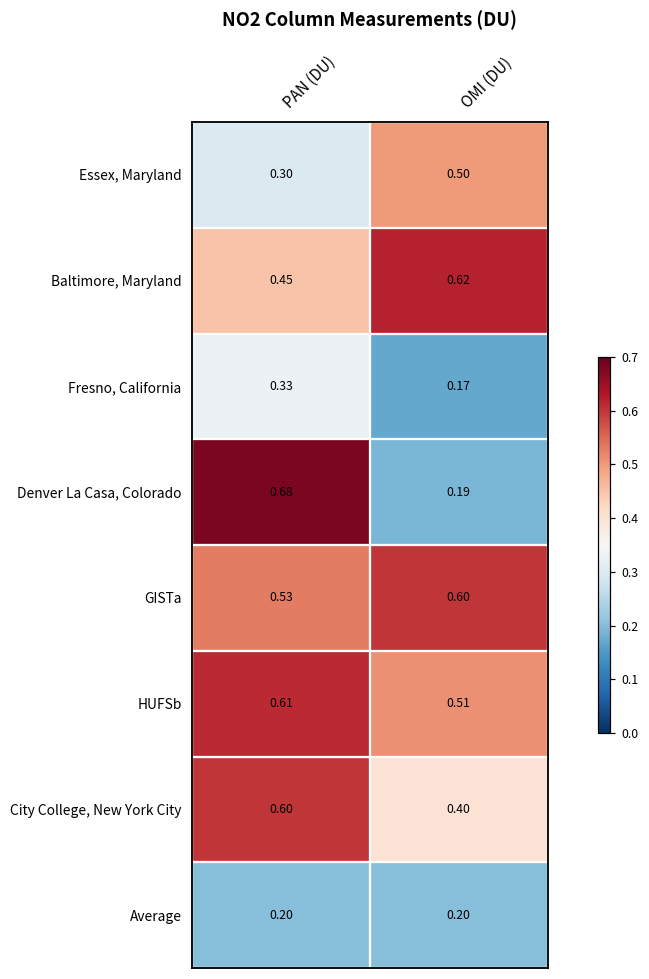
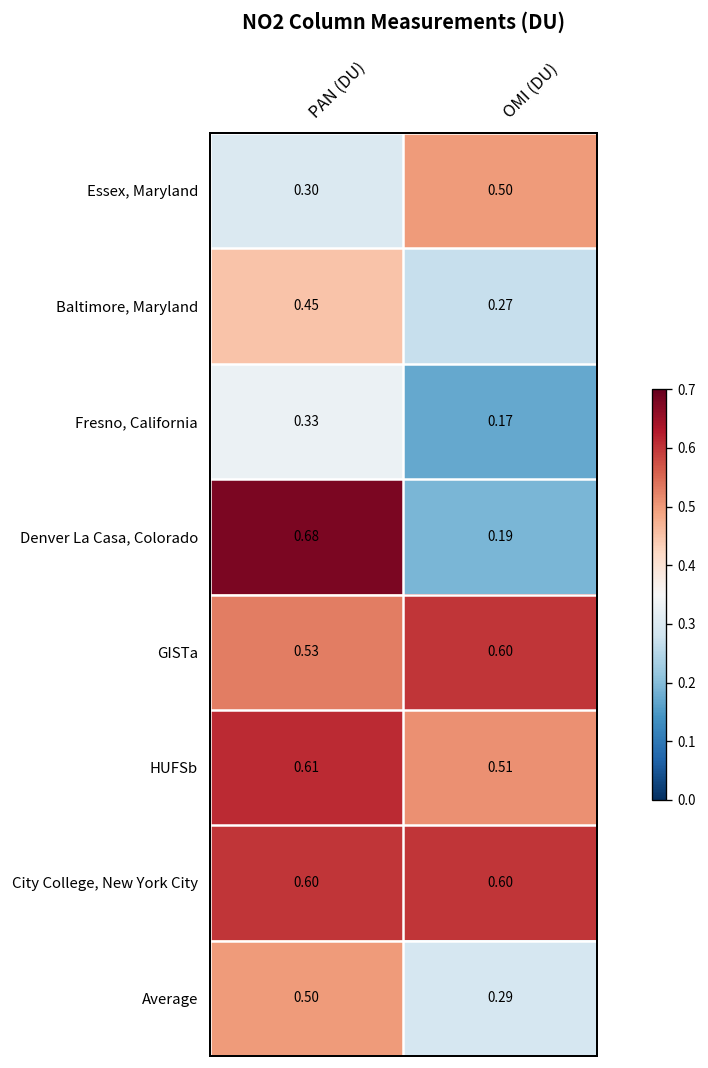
  {
    "Essex, Maryland": {
      "PAN (DU)": 0.30,
      "OMI (DU)": 0.50
    },
    "Baltimore, Maryland": {
      "PAN (DU)": 0.45,
-     "OMI (DU)": 0.62
+     "OMI (DU)": 0.27
    },
    "Fresno, California": {
      "PAN (DU)": 0.33,
      "OMI (DU)": 0.17
    },
    "Denver La Casa, Colorado": {
      "PAN (DU)": 0.68,
      "OMI (DU)": 0.19
    },
    "GISTa": {
      "PAN (DU)": 0.53,
      "OMI (DU)": 0.60
    },
    "HUFSb": {
      "PAN (DU)": 0.61,
      "OMI (DU)": 0.51
    },
    "City College, New York City": {
      "PAN (DU)": 0.60,
-     "OMI (DU)": 0.40
+     "OMI (DU)": 0.60
    },
    "Average": {
-     "PAN (DU)": 0.20,
-     "OMI (DU)": 0.20
+     "PAN (DU)": 0.50,
+     "OMI (DU)": 0.29
    }
  }
